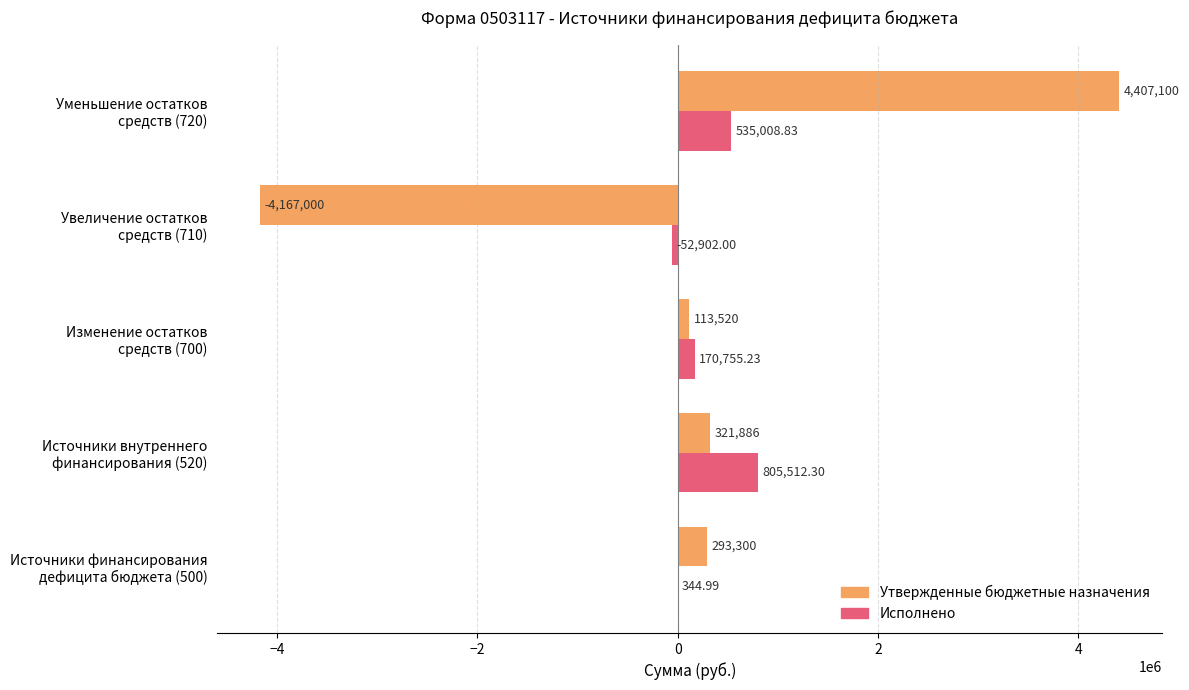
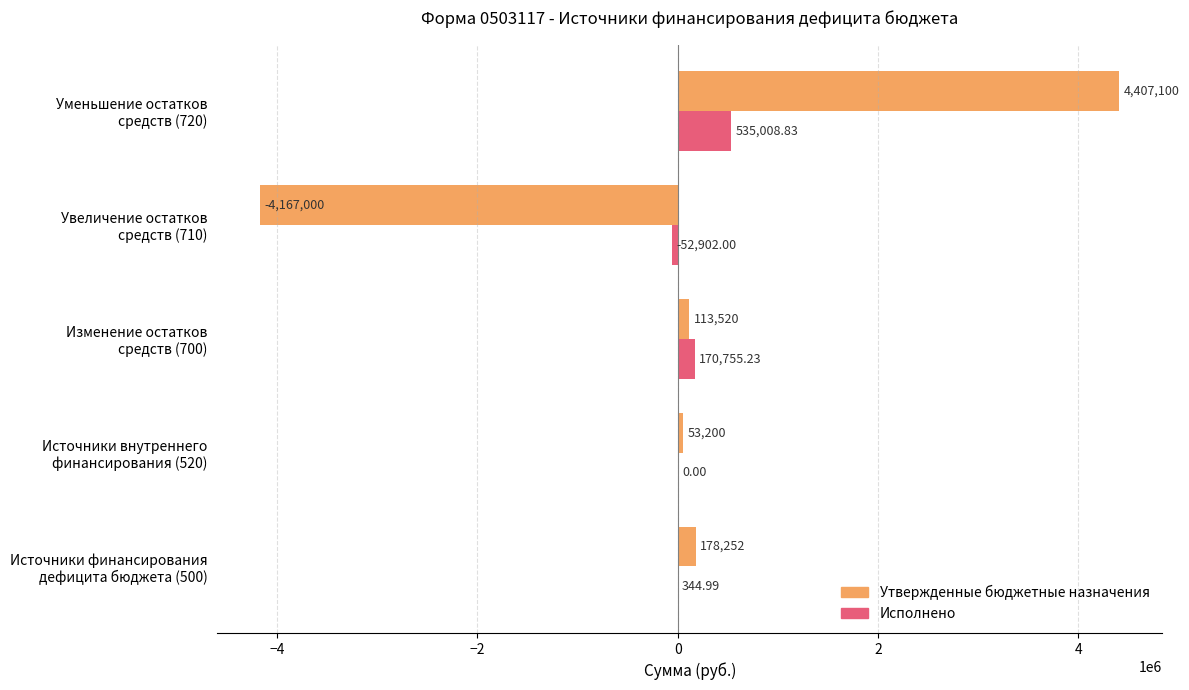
  {
    "Утвержденные бюджетные назначения": {
      "Уменьшение остатков средств (720)": "4,407,100",
      "Увеличение остатков средств (710)": "-4,167,000",
      "Изменение остатков средств (700)": "113,520",
-     "Источники внутреннего финансирования (520)": "321,886",
-     "Источники финансирования дефицита бюджета (500)": "293,300"
+     "Источники внутреннего финансирования (520)": "53,200",
+     "Источники финансирования дефицита бюджета (500)": "178,252"
    },
    "Исполнено": {
      "Уменьшение остатков средств (720)": "535,008.83",
      "Увеличение остатков средств (710)": "-52,902.00",
      "Изменение остатков средств (700)": "170,755.23",
-     "Источники внутреннего финансирования (520)": "805,512.30",
+     "Источники внутреннего финансирования (520)": "0.00",
      "Источники финансирования дефицита бюджета (500)": "344.99"
    }
  }
